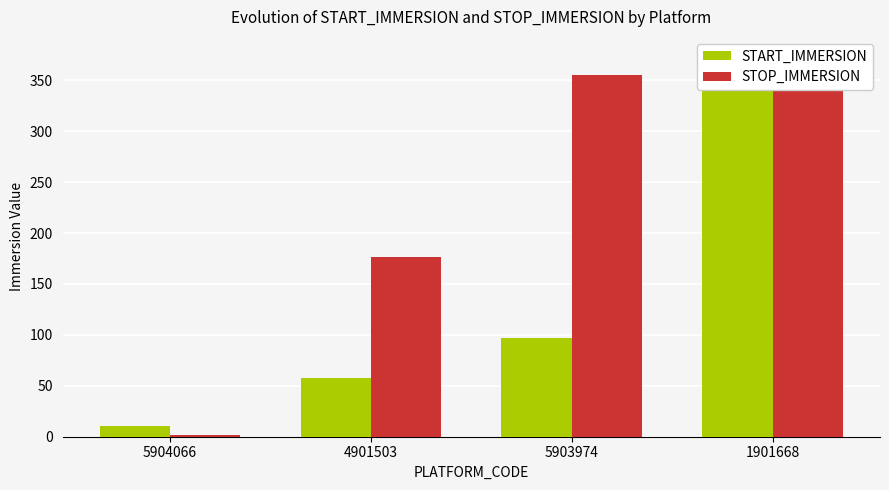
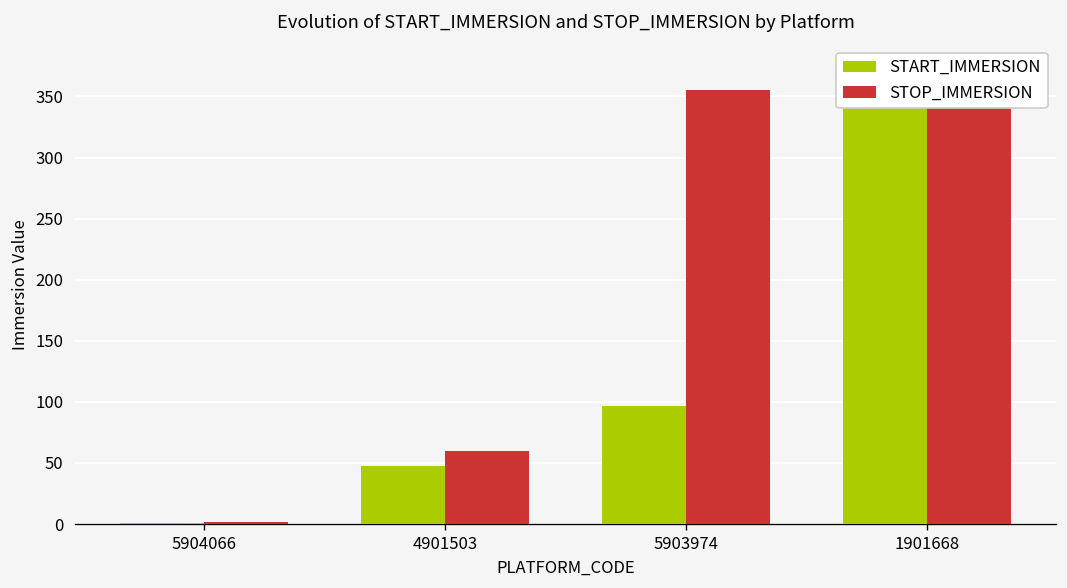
  {
    "START_IMMERSION": {
-     "5904066": 11,
-     "4901503": 58,
+     "5904066": 1,
+     "4901503": 47,
      "5903974": 97
    },
    "STOP_IMMERSION": {
-     "4901503": 176,
+     "4901503": 60,
      "5903974": 355
    }
  }
